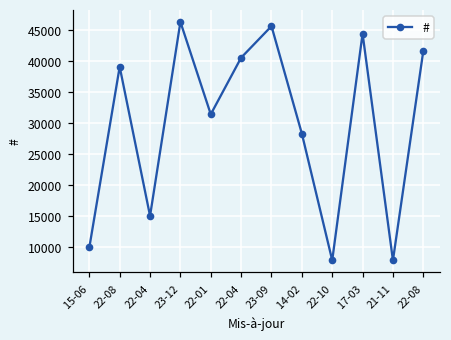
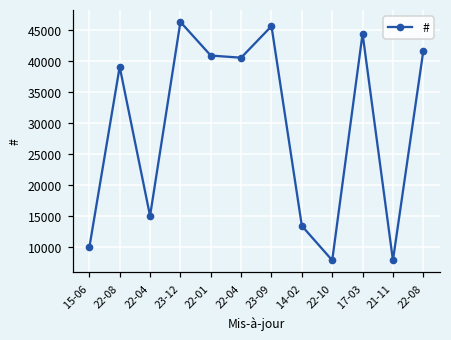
  {
    "15-06": 10000,
    "23-12": 46000,
-   "22-01": 31000,
+   "22-01": 41000,
    "23-09": 46000,
-   "14-02": 28000,
+   "14-02": 13000,
    "22-10": 8000,
    "17-03": 44000,
    "21-11": 8000
  }
